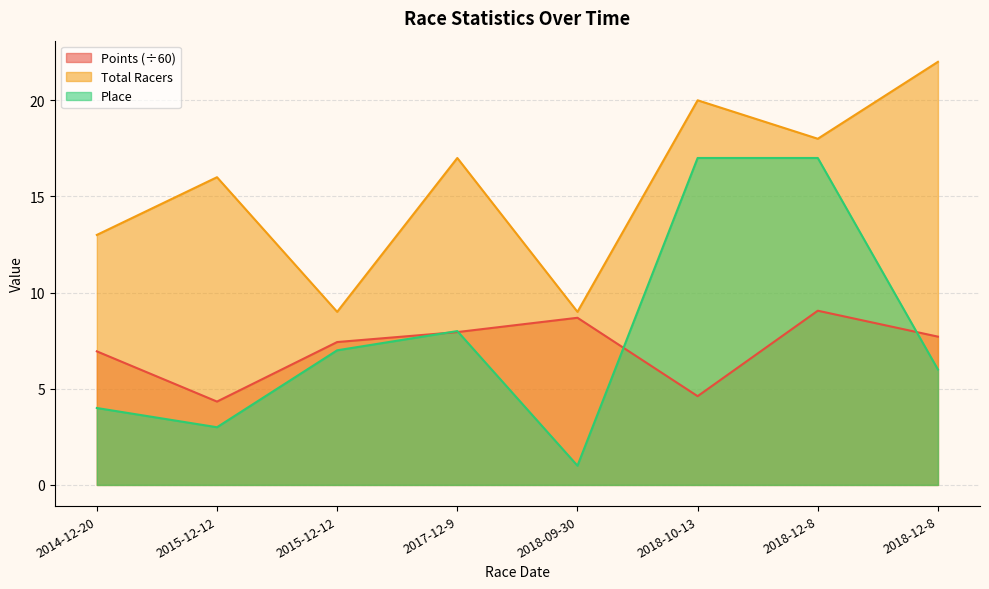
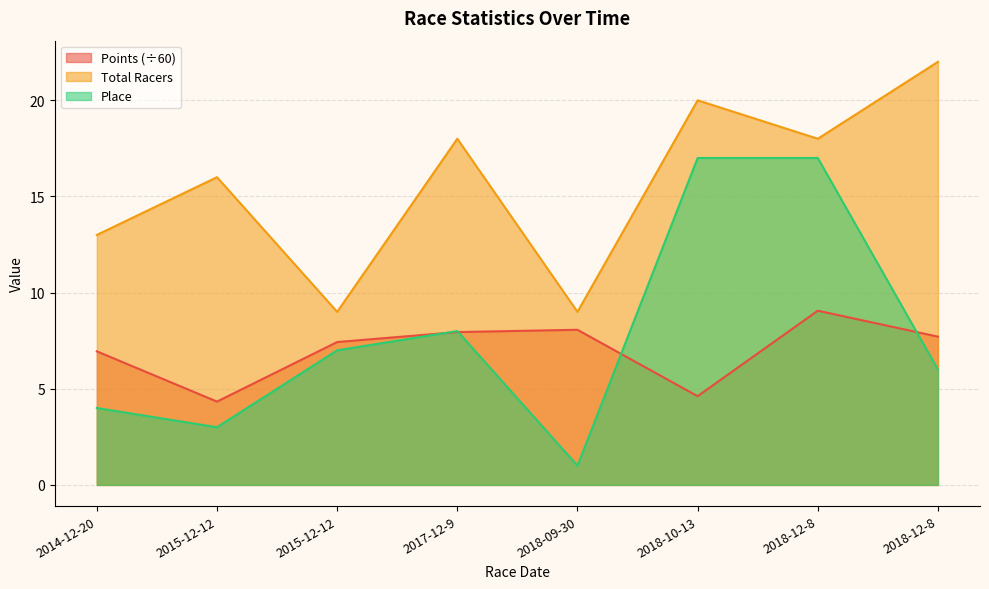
  {
    "Points (÷60)": {
      "2014-12-20": 6.9,
-     "2018-09-30": 8.7,
+     "2018-09-30": 8.1,
      "2018-10-13": 4.6
    },
    "Total Racers": {
      "2014-12-20": 13,
-     "2017-12-9": 17,
+     "2017-12-9": 18,
      "2018-09-30": 9,
      "2018-10-13": 20
    },
    "Place": {
      "2014-12-20": 4.0,
      "2018-09-30": 1.0,
      "2018-10-13": 17.0
    }
  }
